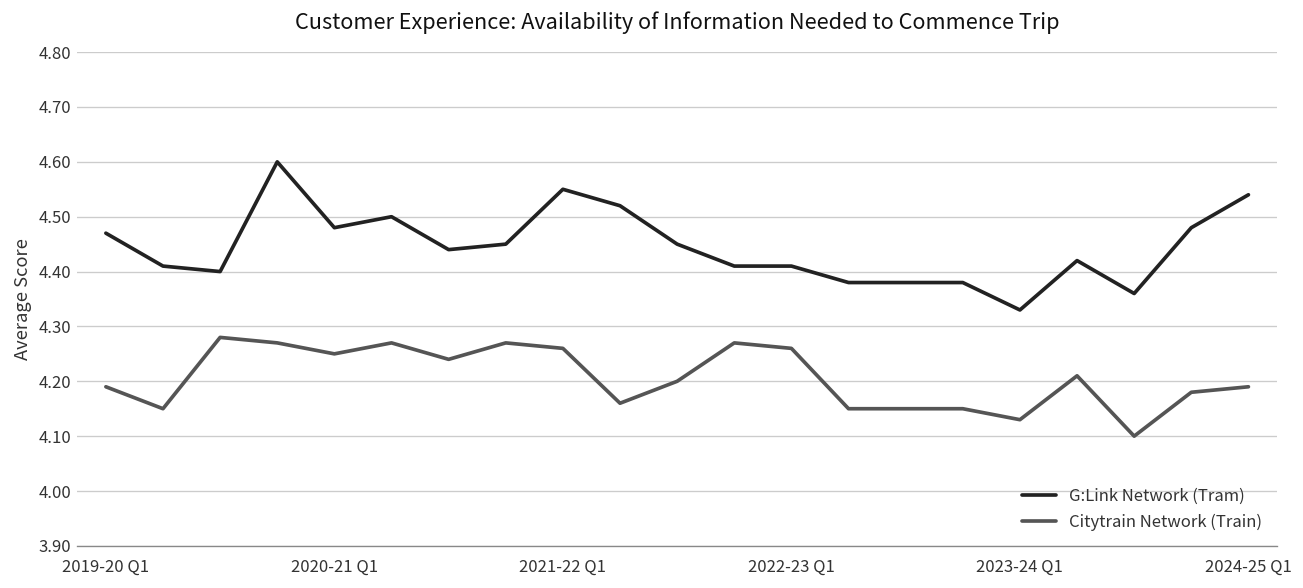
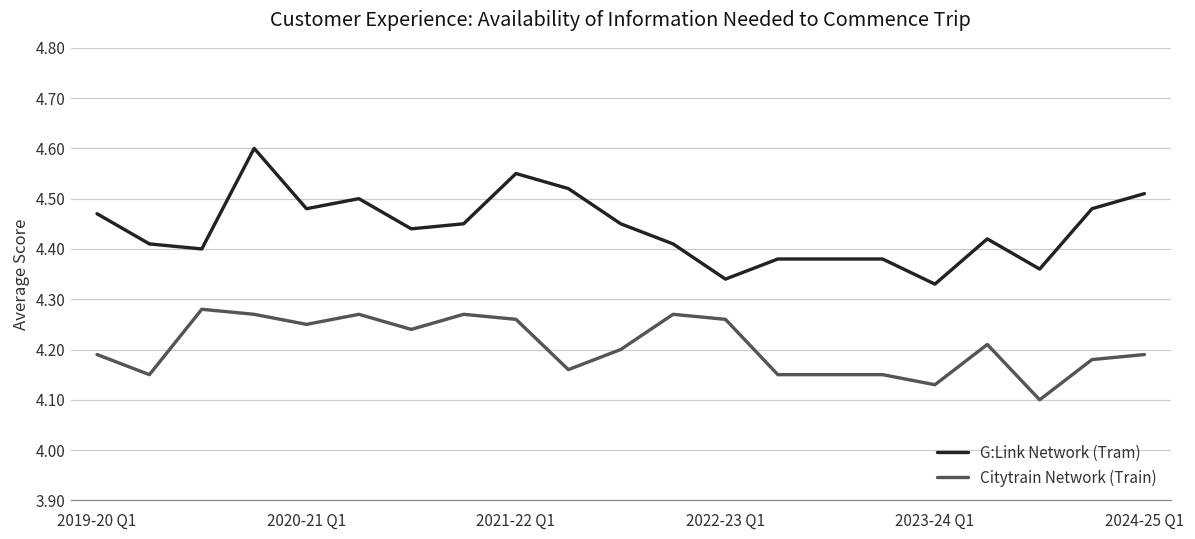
  {
    "G:Link Network (Tram)": {
      "2019-20 Q1": 4.47,
      "2020-21 Q1": 4.48,
      "2021-22 Q1": 4.55,
-     "2022-23 Q1": 4.41,
+     "2022-23 Q1": 4.34,
      "2023-24 Q1": 4.33,
-     "2024-25 Q1": 4.54
+     "2024-25 Q1": 4.51
    },
    "Citytrain Network (Train)": {
      "2019-20 Q1": 4.19,
      "2020-21 Q1": 4.25,
      "2021-22 Q1": 4.26,
      "2022-23 Q1": 4.26,
      "2023-24 Q1": 4.13,
      "2024-25 Q1": 4.19
    }
  }
